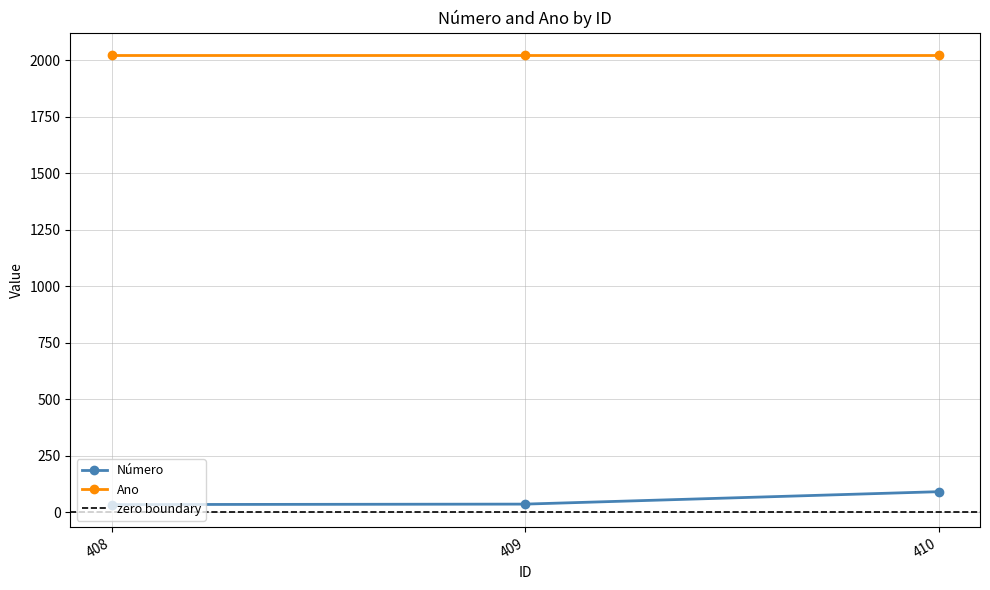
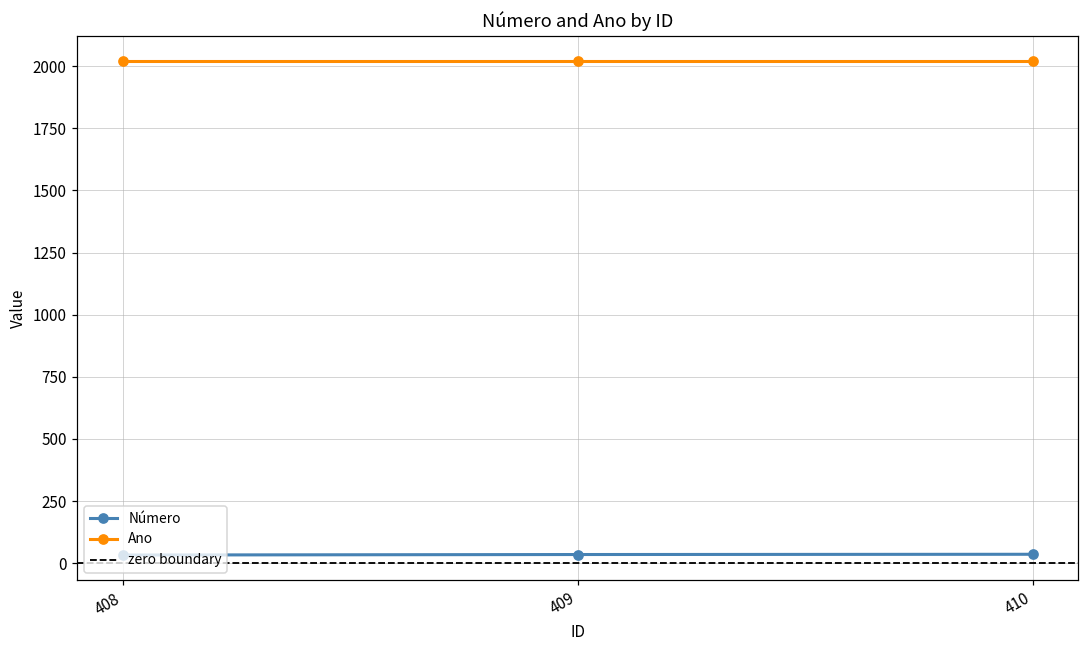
  {
    "Número": {
      "409": 40,
-     "410": 90
+     "410": 40
    },
    "Ano": {
      "408": 2020,
      "409": 2020,
      "410": 2020
    }
  }
